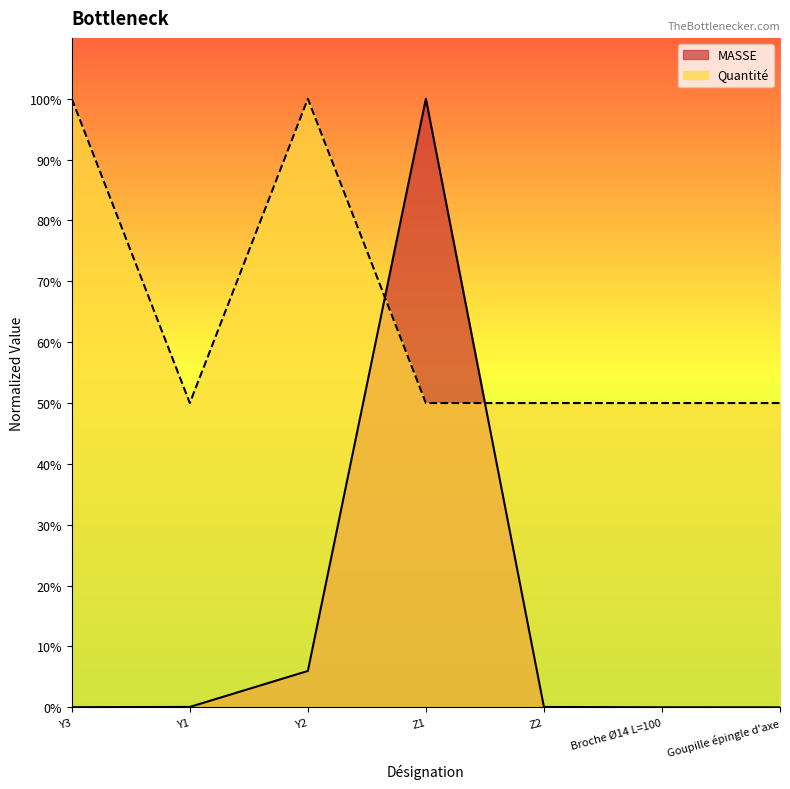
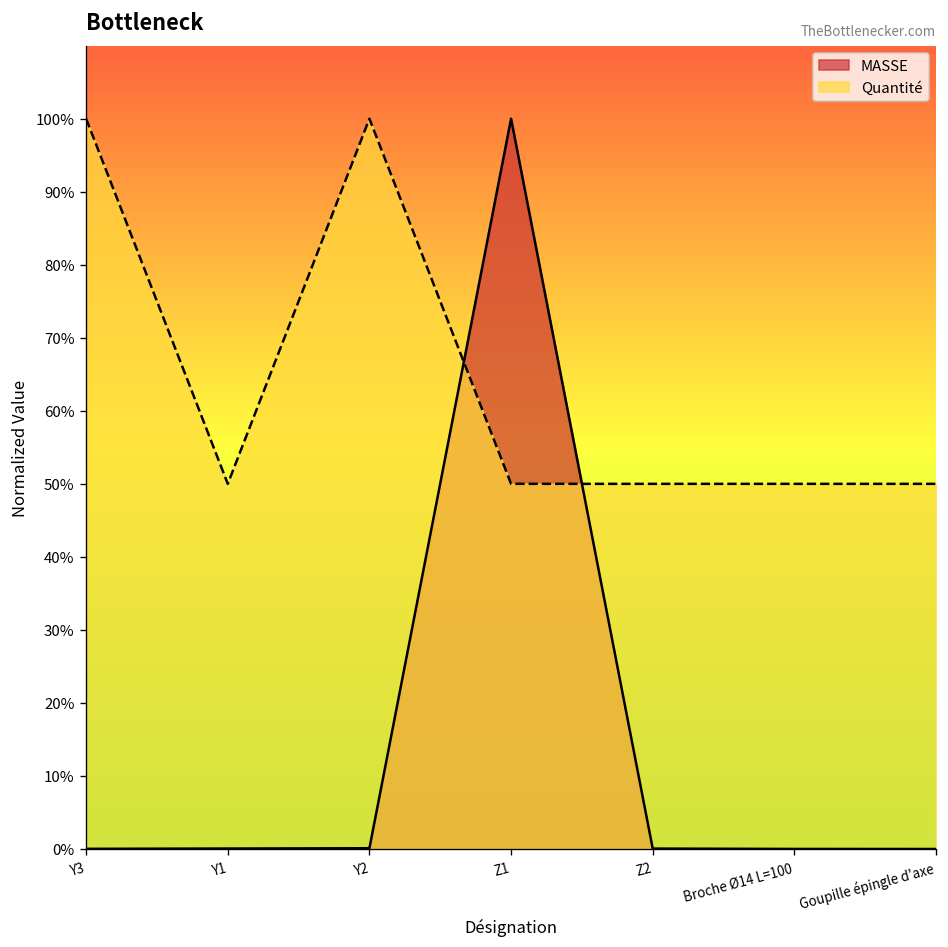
  {
    "MASSE": {
      "Y3": "0%",
      "Y1": "0%",
-     "Y2": "6%",
+     "Y2": "0%",
      "Z1": "100%",
      "Z2": "0%",
      "Broche Ø14 L=100": "0%",
      "Goupille épingle d'axe": "0%"
    },
    "Quantité": {
      "Y3": "100%",
      "Y1": "50%",
      "Y2": "100%",
      "Z1": "50%",
      "Z2": "50%",
      "Broche Ø14 L=100": "50%",
      "Goupille épingle d'axe": "50%"
    }
  }
